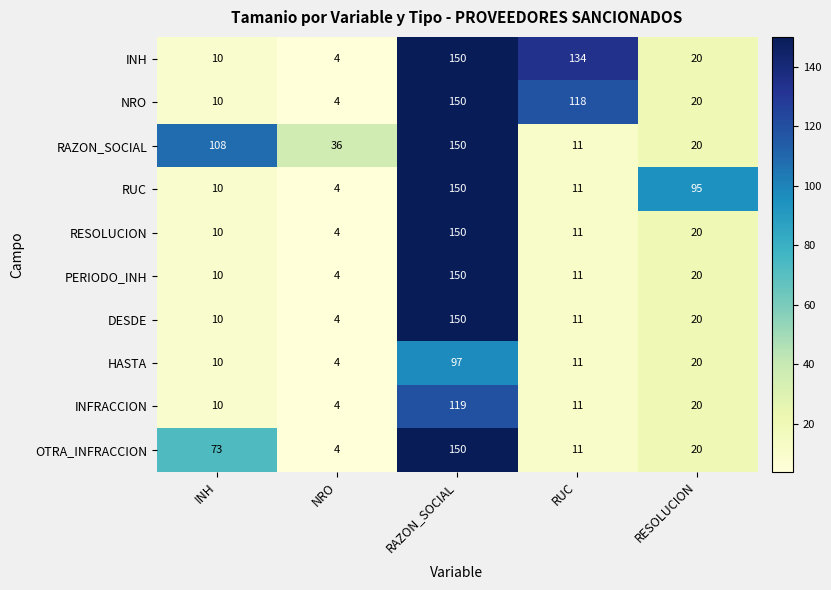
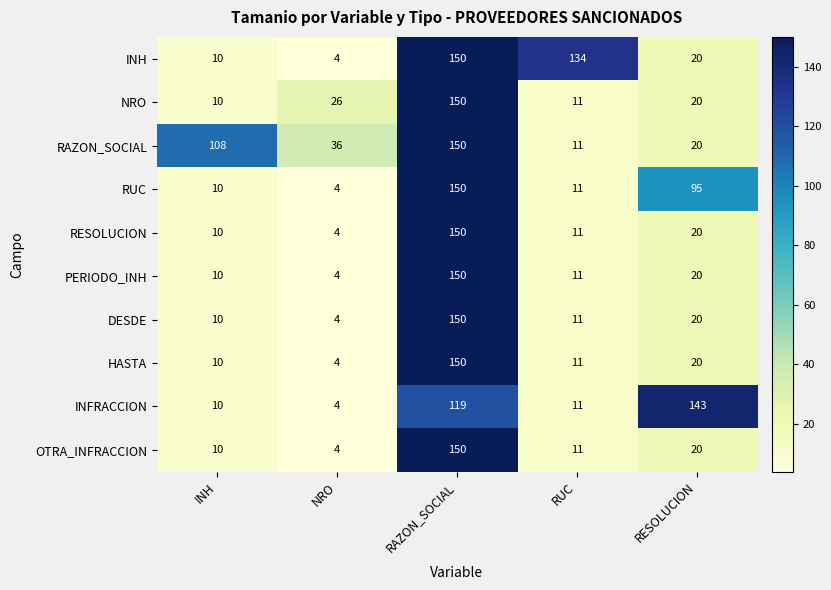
  {
    "INH": {
      "INH": 10,
      "NRO": 4,
      "RAZON_SOCIAL": 150,
      "RUC": 134,
      "RESOLUCION": 20
    },
    "NRO": {
      "INH": 10,
-     "NRO": 4,
+     "NRO": 26,
      "RAZON_SOCIAL": 150,
-     "RUC": 118,
+     "RUC": 11,
      "RESOLUCION": 20
    },
    "RAZON_SOCIAL": {
      "INH": 108,
      "NRO": 36,
      "RAZON_SOCIAL": 150,
      "RUC": 11,
      "RESOLUCION": 20
    },
    "RUC": {
      "INH": 10,
      "NRO": 4,
      "RAZON_SOCIAL": 150,
      "RUC": 11,
      "RESOLUCION": 95
    },
    "RESOLUCION": {
      "INH": 10,
      "NRO": 4,
      "RAZON_SOCIAL": 150,
      "RUC": 11,
      "RESOLUCION": 20
    },
    "PERIODO_INH": {
      "INH": 10,
      "NRO": 4,
      "RAZON_SOCIAL": 150,
      "RUC": 11,
      "RESOLUCION": 20
    },
    "DESDE": {
      "INH": 10,
      "NRO": 4,
      "RAZON_SOCIAL": 150,
      "RUC": 11,
      "RESOLUCION": 20
    },
    "HASTA": {
      "INH": 10,
      "NRO": 4,
-     "RAZON_SOCIAL": 97,
+     "RAZON_SOCIAL": 150,
      "RUC": 11,
      "RESOLUCION": 20
    },
    "INFRACCION": {
      "INH": 10,
      "NRO": 4,
      "RAZON_SOCIAL": 119,
      "RUC": 11,
-     "RESOLUCION": 20
+     "RESOLUCION": 143
    },
    "OTRA_INFRACCION": {
-     "INH": 73,
+     "INH": 10,
      "NRO": 4,
      "RAZON_SOCIAL": 150,
      "RUC": 11,
      "RESOLUCION": 20
    }
  }
